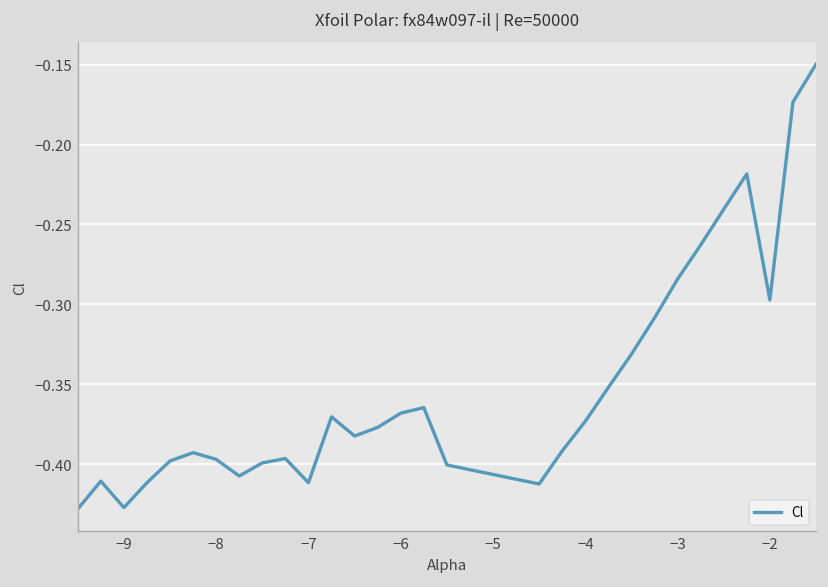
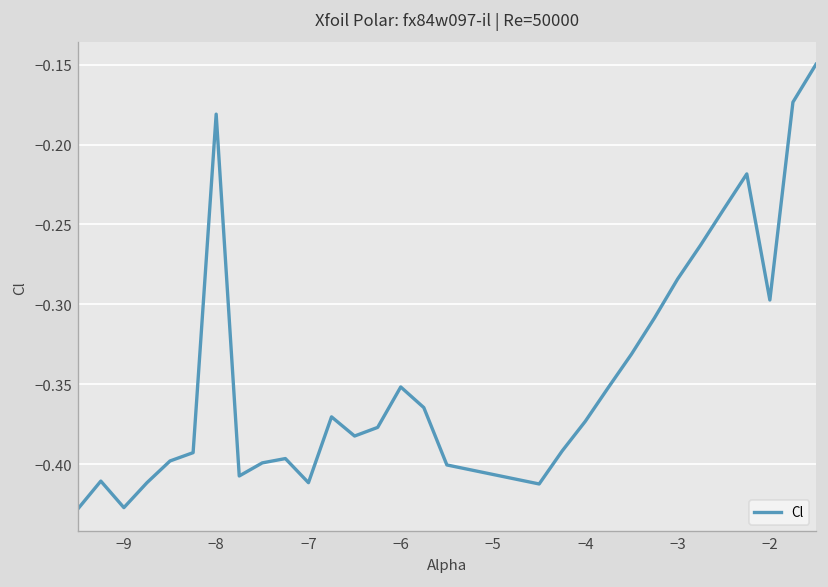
  {
    "−9": -0.427,
-   "−8": -0.397,
+   "−8": -0.181,
    "−7": -0.412,
-   "−6": -0.368,
+   "−6": -0.352,
    "−4": -0.373,
    "−3": -0.284,
    "−2": -0.297
  }
